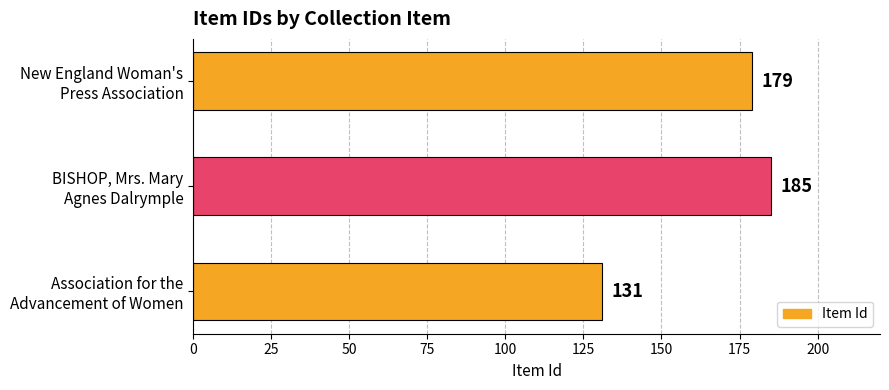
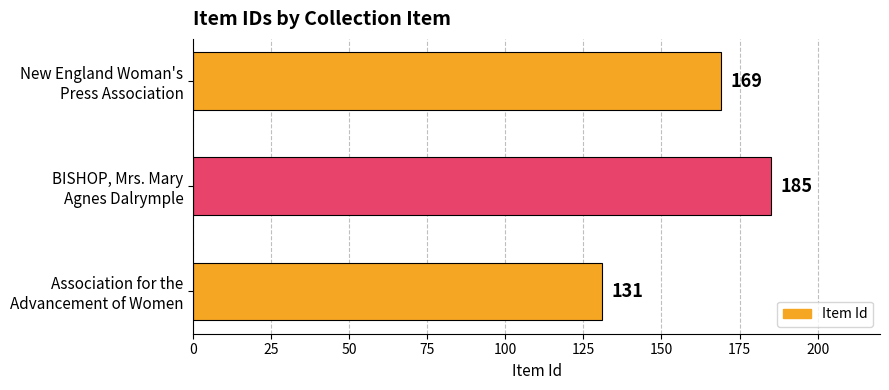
  {
-   "New England Woman's Press Association": 179,
+   "New England Woman's Press Association": 169,
    "BISHOP, Mrs. Mary Agnes Dalrymple": 185,
    "Association for the Advancement of Women": 131
  }
